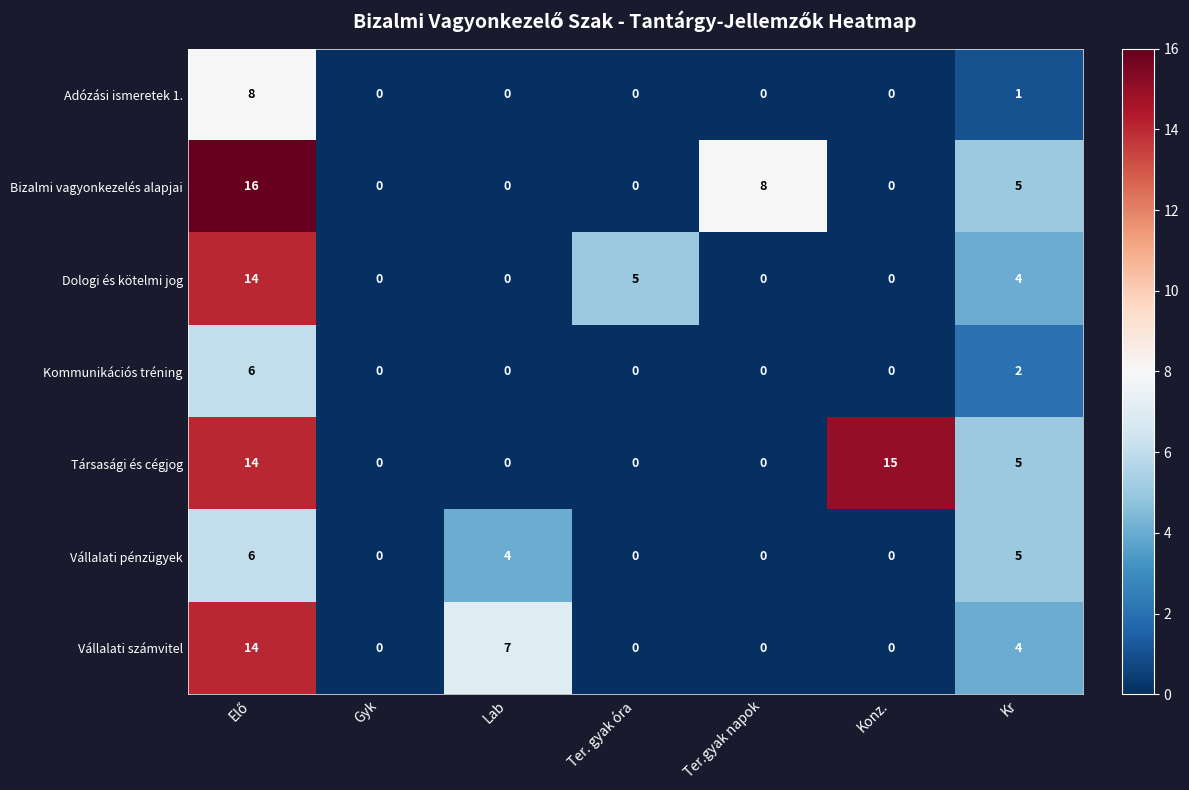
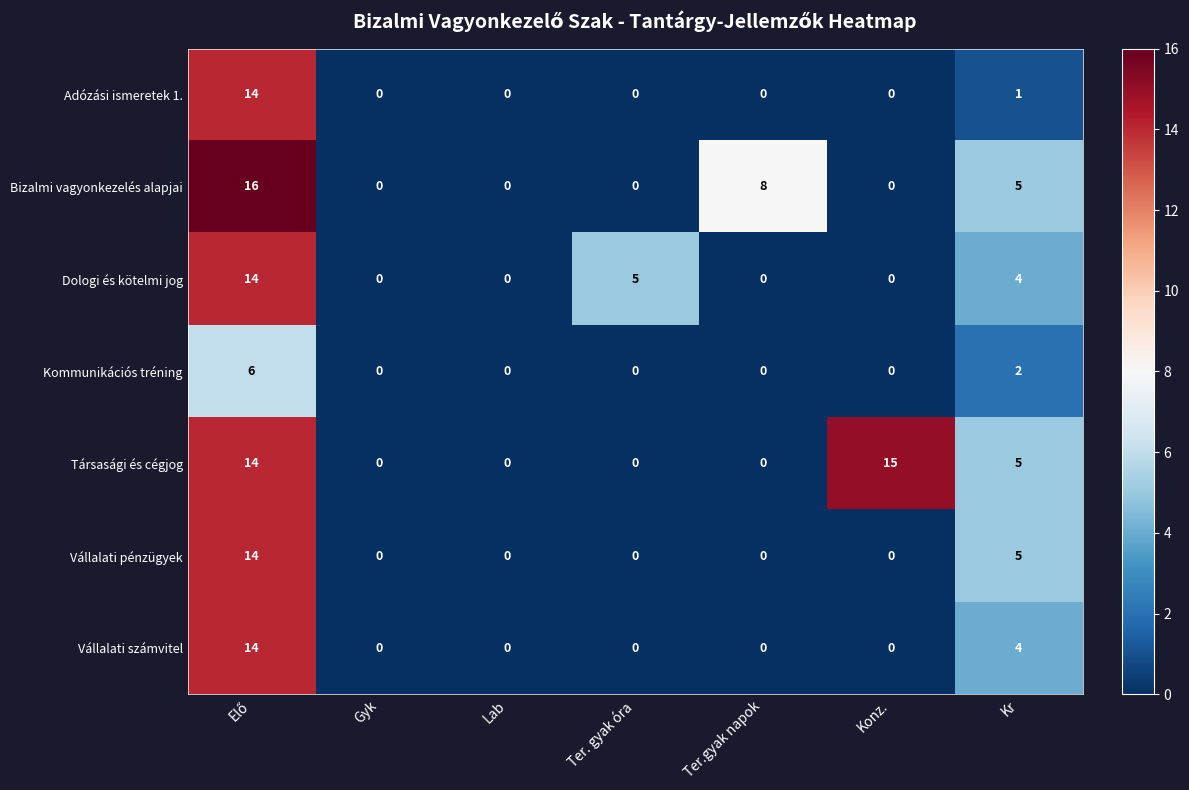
  {
    "Adózási ismeretek 1.": {
-     "Elő": 8,
+     "Elő": 14,
      "Gyk": 0,
      "Lab": 0,
      "Ter. gyak óra": 0,
      "Ter.gyak napok": 0,
      "Konz.": 0,
      "Kr": 1
    },
    "Bizalmi vagyonkezelés alapjai": {
      "Elő": 16,
      "Gyk": 0,
      "Lab": 0,
      "Ter. gyak óra": 0,
      "Ter.gyak napok": 8,
      "Konz.": 0,
      "Kr": 5
    },
    "Dologi és kötelmi jog": {
      "Elő": 14,
      "Gyk": 0,
      "Lab": 0,
      "Ter. gyak óra": 5,
      "Ter.gyak napok": 0,
      "Konz.": 0,
      "Kr": 4
    },
    "Kommunikációs tréning": {
      "Elő": 6,
      "Gyk": 0,
      "Lab": 0,
      "Ter. gyak óra": 0,
      "Ter.gyak napok": 0,
      "Konz.": 0,
      "Kr": 2
    },
    "Társasági és cégjog": {
      "Elő": 14,
      "Gyk": 0,
      "Lab": 0,
      "Ter. gyak óra": 0,
      "Ter.gyak napok": 0,
      "Konz.": 15,
      "Kr": 5
    },
    "Vállalati pénzügyek": {
-     "Elő": 6,
+     "Elő": 14,
      "Gyk": 0,
-     "Lab": 4,
+     "Lab": 0,
      "Ter. gyak óra": 0,
      "Ter.gyak napok": 0,
      "Konz.": 0,
      "Kr": 5
    },
    "Vállalati számvitel": {
      "Elő": 14,
      "Gyk": 0,
-     "Lab": 7,
+     "Lab": 0,
      "Ter. gyak óra": 0,
      "Ter.gyak napok": 0,
      "Konz.": 0,
      "Kr": 4
    }
  }
